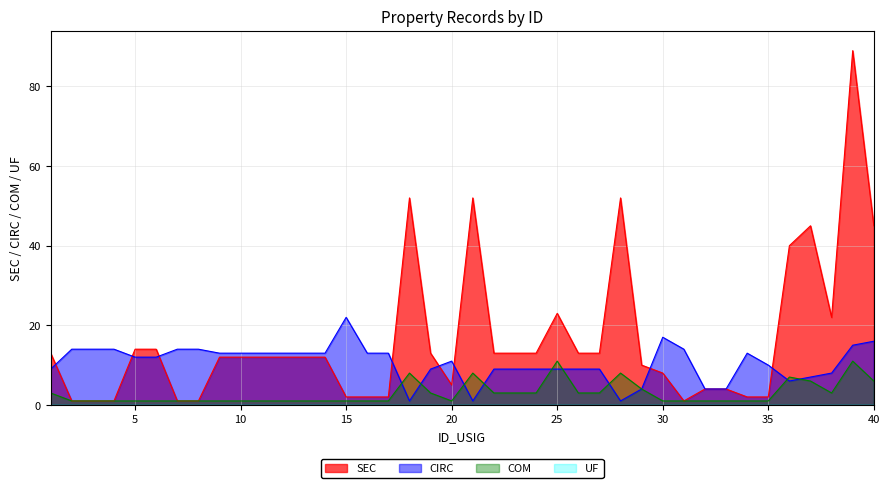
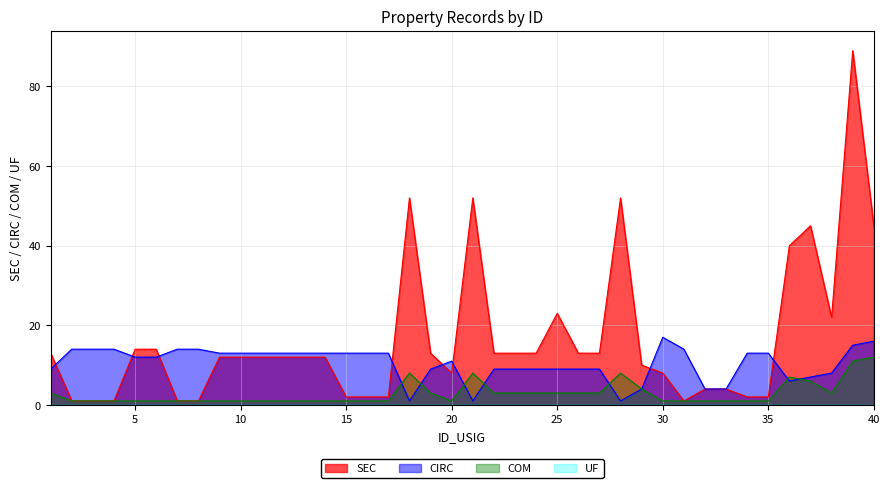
  {
    "SEC": {
      "5": 14,
      "10": 12,
      "15": 2,
-     "20": 5,
+     "20": 8,
      "25": 23,
      "30": 8,
      "35": 2,
      "40": 45
    },
    "CIRC": {
      "5": 12,
      "10": 13,
-     "15": 22,
+     "15": 13,
      "20": 11,
      "25": 9,
      "30": 17,
-     "35": 10,
+     "35": 13,
      "40": 16
    },
    "COM": {
      "5": 1,
      "10": 1,
      "15": 1,
      "20": 1,
-     "25": 11,
+     "25": 3,
      "30": 1,
      "35": 1,
-     "40": 6
+     "40": 12
    },
    "UF": {
      "5": 0,
      "10": 0,
      "15": 0,
      "20": 0,
      "25": 0,
      "30": 0,
      "35": 0,
      "40": 0
    }
  }
